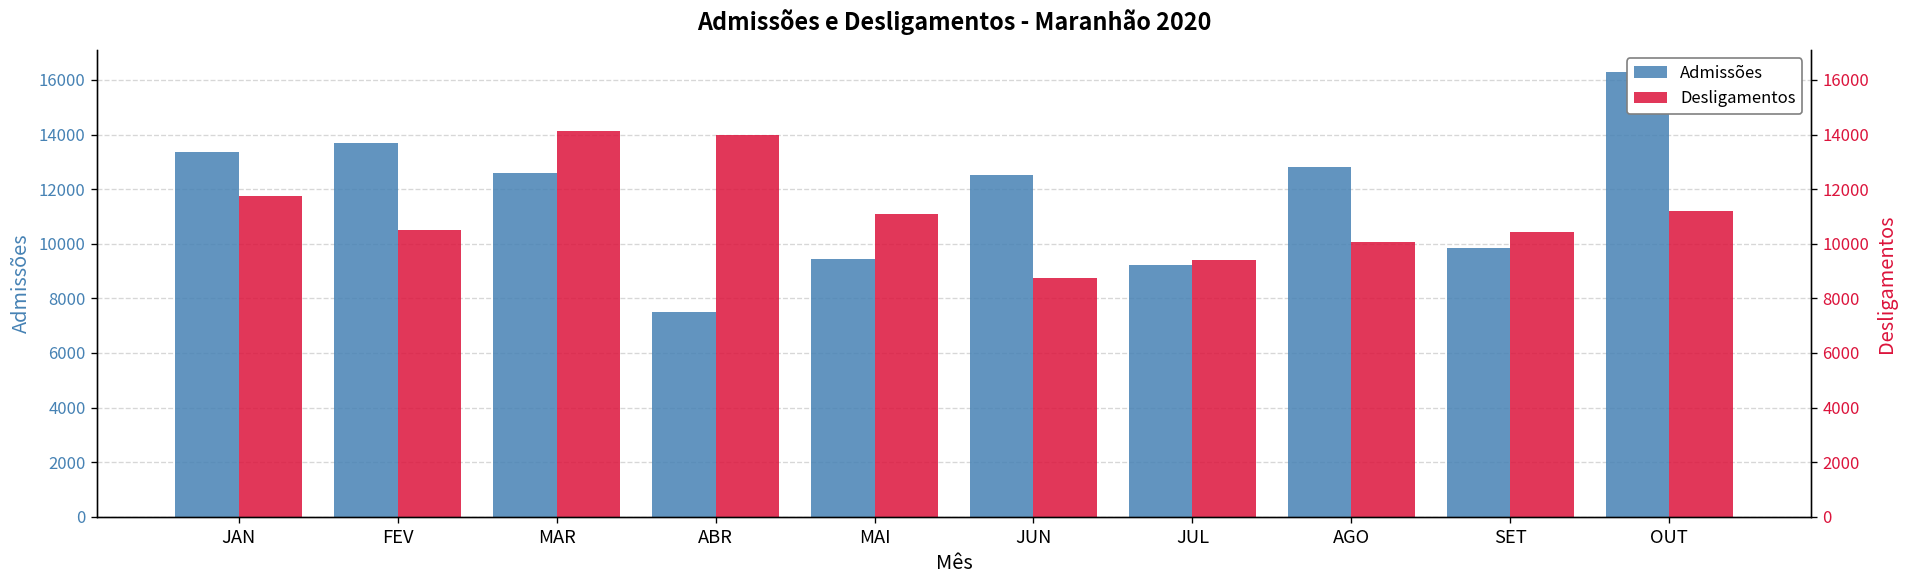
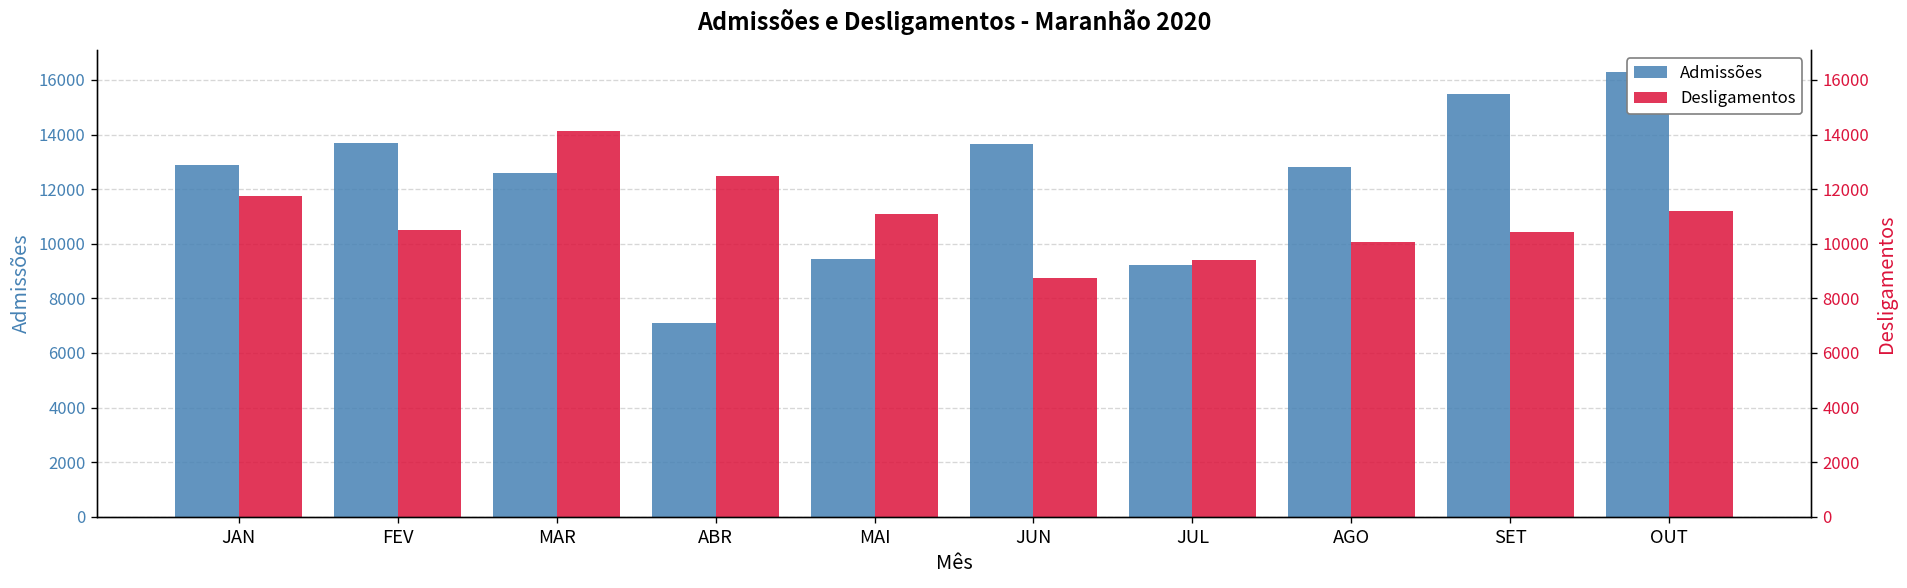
  {
    "Admissões": {
-     "JAN": 13400,
+     "JAN": 12900,
      "FEV": 13700,
      "MAR": 12600,
-     "ABR": 7500,
+     "ABR": 7100,
      "MAI": 9400,
-     "JUN": 12500,
+     "JUN": 13600,
      "JUL": 9200,
      "AGO": 12800,
-     "SET": 9800
+     "SET": 15500
    },
    "Desligamentos": {
      "JAN": 11700,
      "FEV": 10500,
      "MAR": 14100,
-     "ABR": 14000,
+     "ABR": 12500,
      "MAI": 11100,
      "JUN": 8700,
      "JUL": 9400,
      "AGO": 10100,
      "SET": 10400,
      "OUT": 11200
    }
  }
